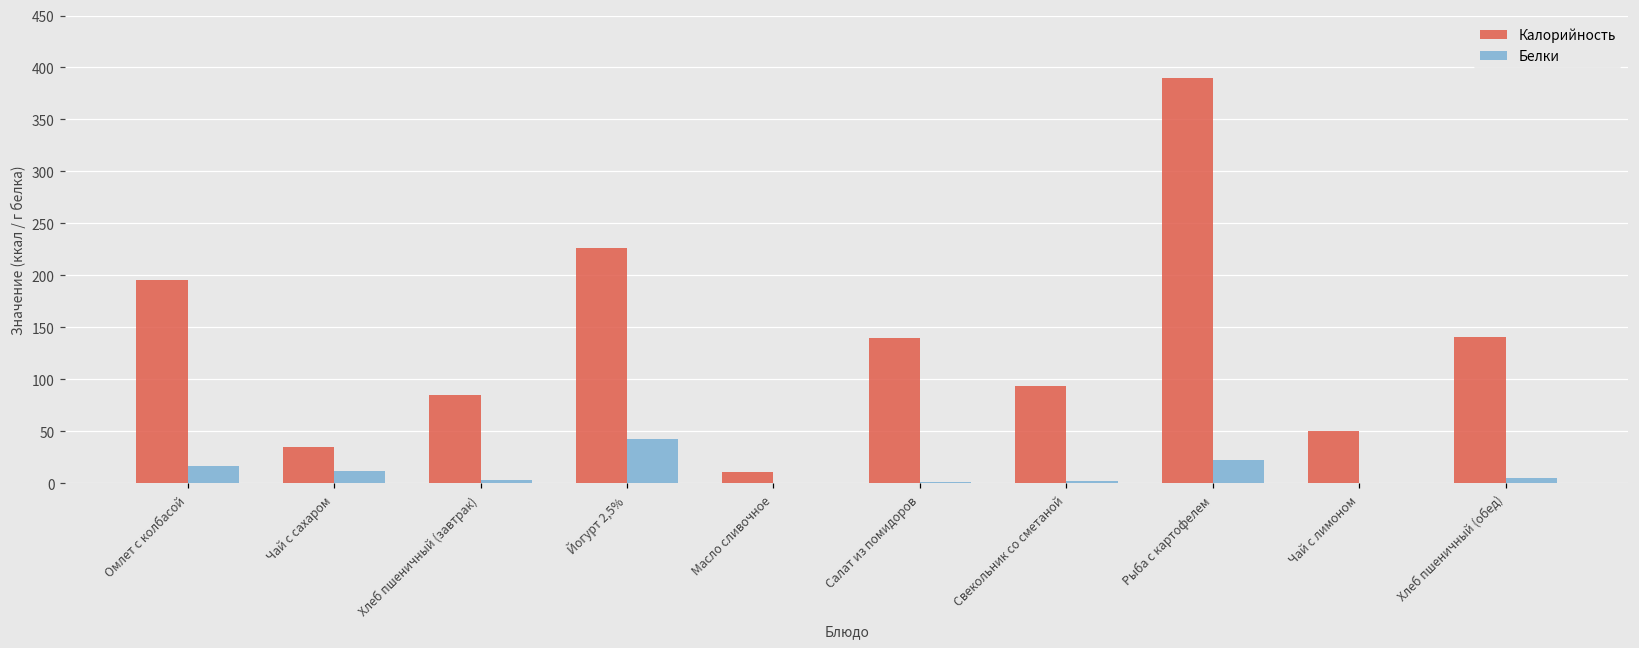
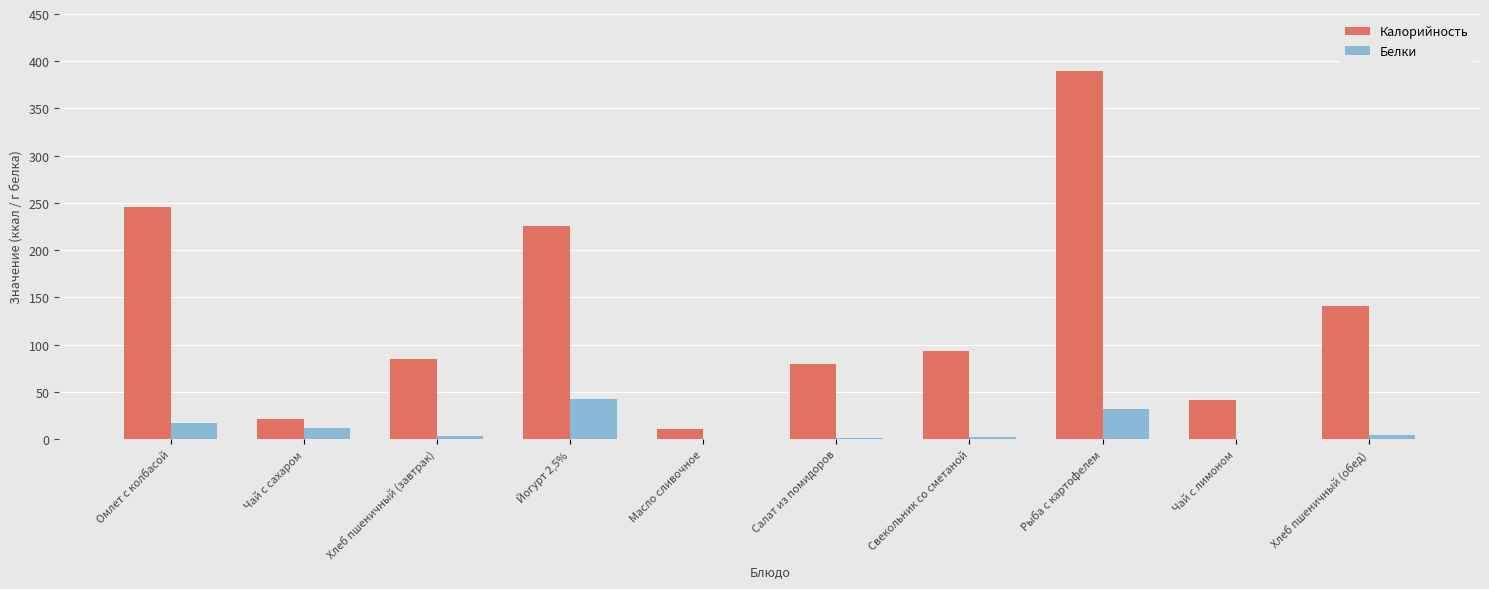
  {
    "Калорийность": {
-     "Омлет с колбасой": 200,
-     "Чай с сахаром": 40,
+     "Омлет с колбасой": 250,
+     "Чай с сахаром": 20,
      "Хлеб пшеничный (завтрак)": 90,
      "Йогурт 2,5%": 230,
      "Масло сливочное": 10,
-     "Салат из помидоров": 140,
+     "Салат из помидоров": 80,
      "Свекольник со сметаной": 90,
      "Рыба с картофелем": 390,
-     "Чай с лимоном": 50,
+     "Чай с лимоном": 40,
      "Хлеб пшеничный (обед)": 140
    },
    "Белки": {
      "Омлет с колбасой": 20,
      "Чай с сахаром": 10,
      "Хлеб пшеничный (завтрак)": 0,
      "Йогурт 2,5%": 40,
-     "Рыба с картофелем": 20,
+     "Рыба с картофелем": 30,
      "Хлеб пшеничный (обед)": 0
    }
  }
